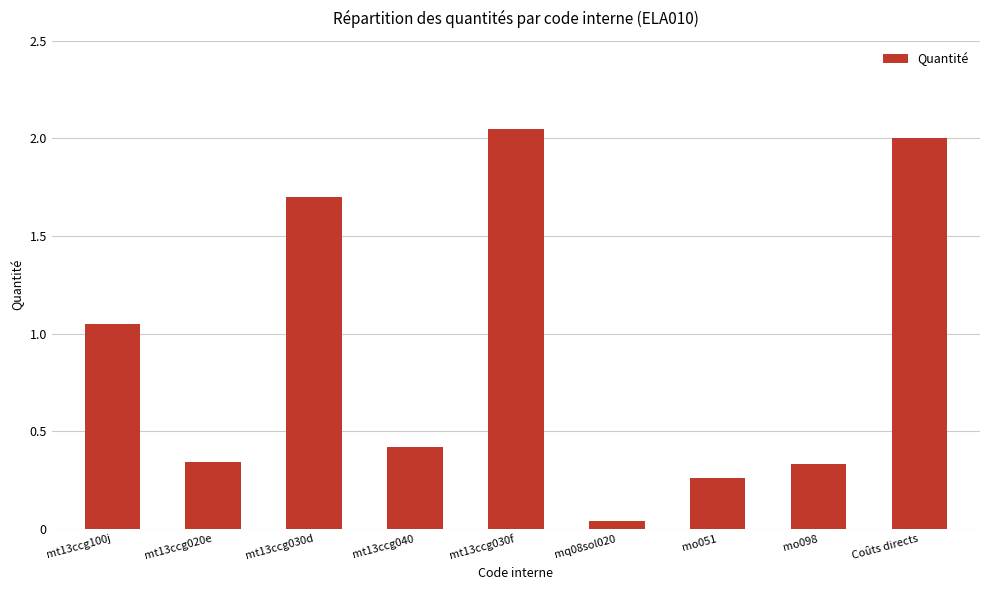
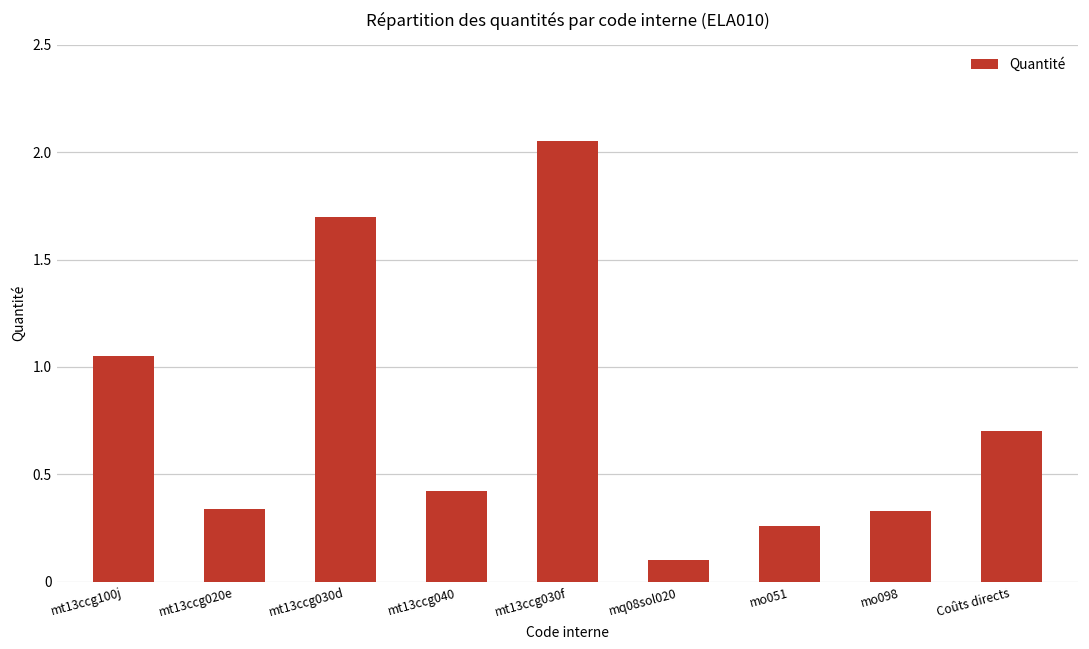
  {
    "mt13ccg100j": 1.05,
    "mt13ccg020e": 0.34,
    "mt13ccg030d": 1.70,
    "mt13ccg040": 0.42,
    "mt13ccg030f": 2.05,
-   "mq08sol020": 0.04,
+   "mq08sol020": 0.10,
    "mo051": 0.26,
    "mo098": 0.33,
-   "Coûts directs": 2.0
+   "Coûts directs": 0.7
  }
